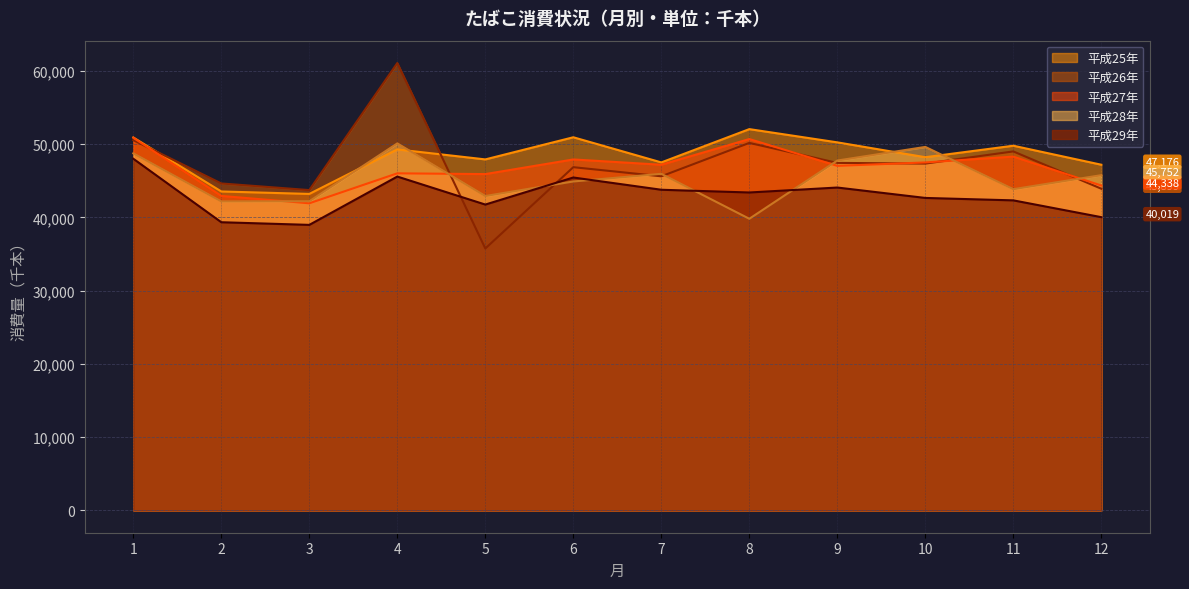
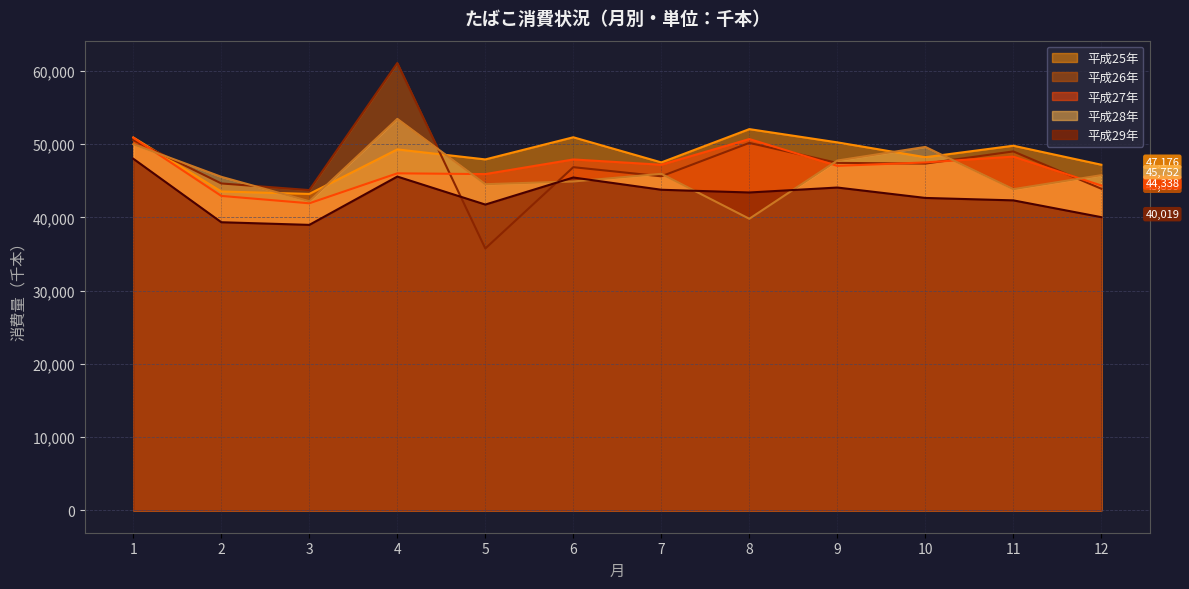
  {
    "平成28年": {
-     "1": "49,000",
-     "2": "42,000",
-     "4": "50,000",
-     "5": "43,000",
+     "1": "50,000",
+     "2": "46,000",
+     "4": "53,000",
+     "5": "45,000",
      "6": "45,000",
      "8": "40,000",
      "10": "50,000",
      "11": "44,000",
      "12": "46,000"
    }
  }
